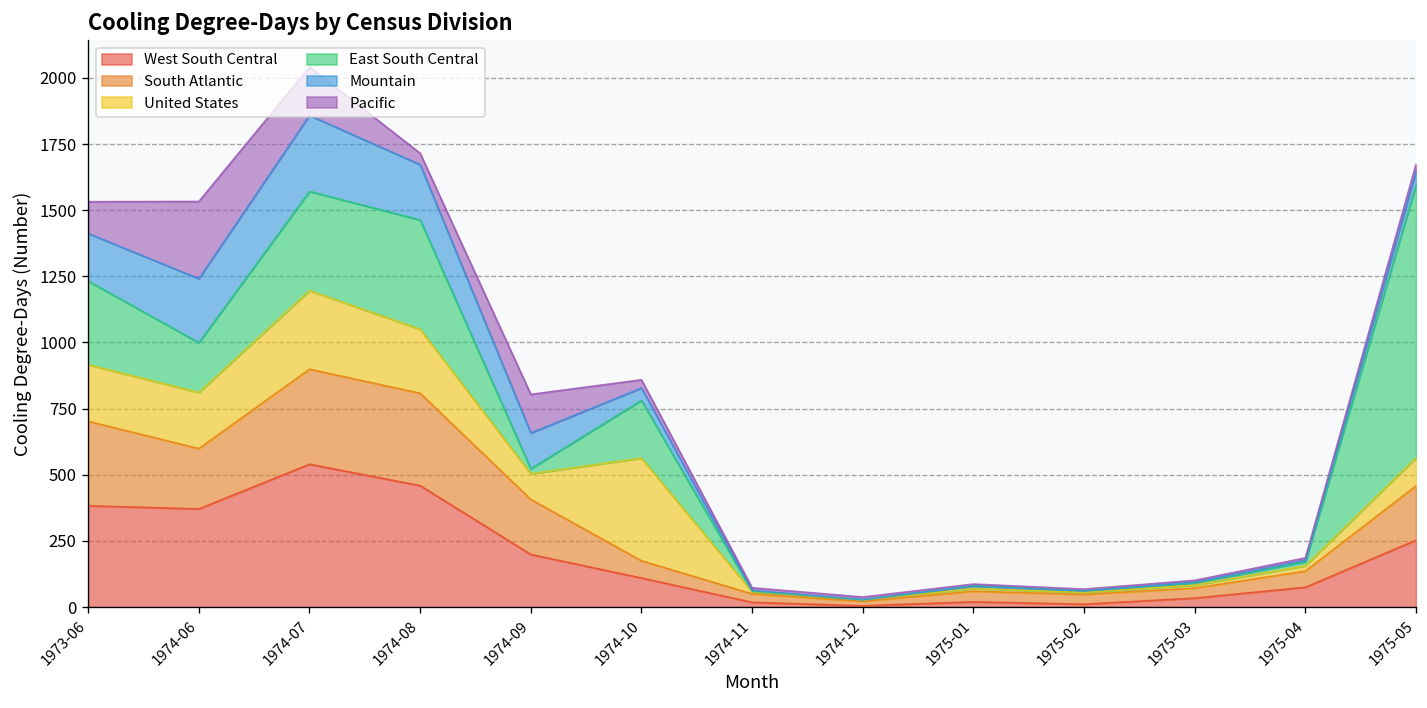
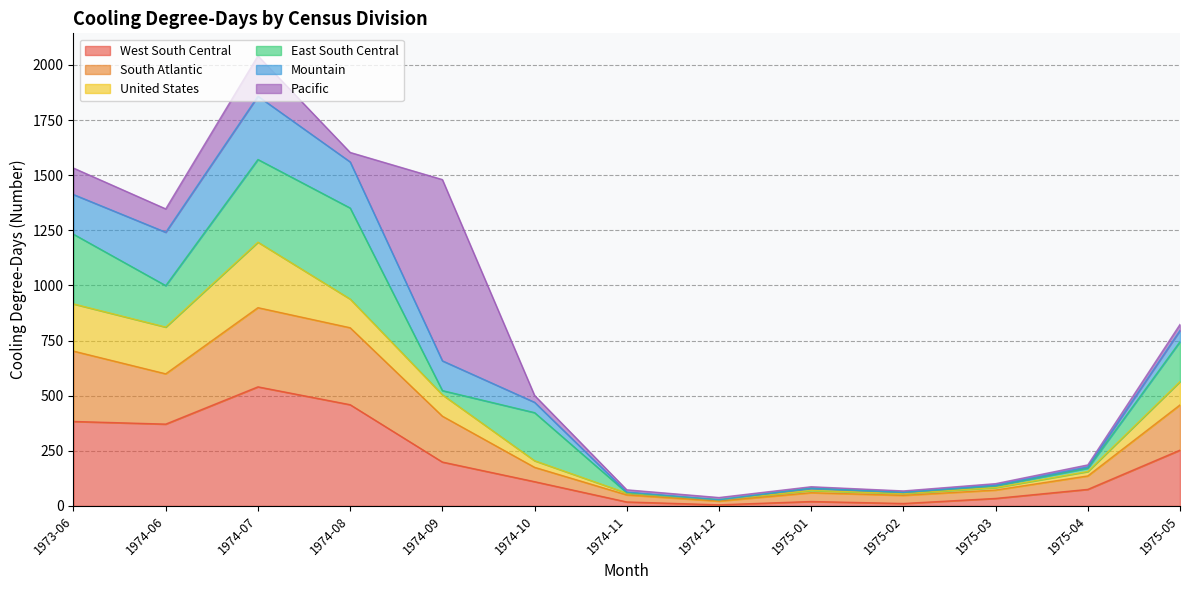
  {
    "United States": {
      "1973-06": 210,
      "1974-06": 210,
      "1974-07": 300,
-     "1974-08": 240,
+     "1974-08": 130,
      "1974-09": 100,
-     "1974-10": 390,
+     "1974-10": 30,
      "1975-04": 20,
      "1975-05": 110
    },
    "East South Central": {
      "1973-06": 320,
      "1974-06": 190,
      "1974-07": 380,
      "1974-08": 410,
      "1974-09": 20,
      "1974-10": 220,
-     "1975-05": 1030
+     "1975-05": 180
    },
    "Mountain": {
      "1973-06": 180,
      "1974-06": 240,
      "1974-08": 210,
      "1974-09": 140,
      "1974-10": 50,
      "1975-05": 50
    },
    "Pacific": {
      "1973-06": 120,
-     "1974-06": 290,
+     "1974-06": 110,
      "1974-08": 40,
-     "1974-09": 150,
+     "1974-09": 820,
      "1974-10": 30,
      "1975-05": 30
    }
  }
